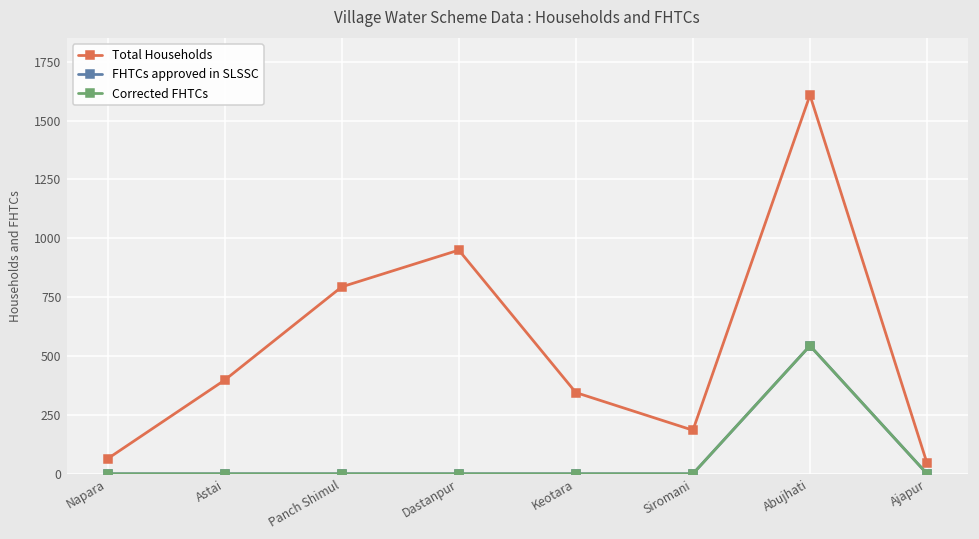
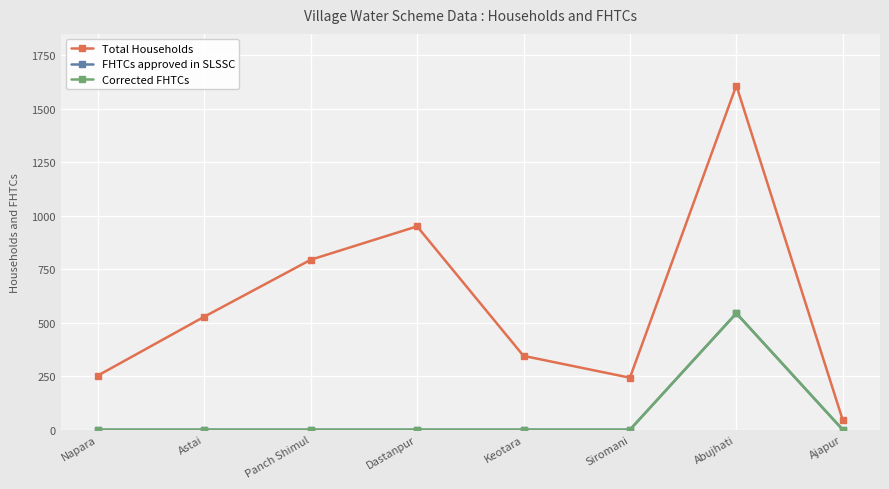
  {
    "Total Households": {
-     "Napara": 60,
-     "Astai": 400,
+     "Napara": 250,
+     "Astai": 530,
      "Panch Shimul": 790,
      "Dastanpur": 950,
      "Keotara": 350,
-     "Siromani": 190,
+     "Siromani": 240,
      "Abujhati": 1610,
      "Ajapur": 50
    },
    "Corrected FHTCs": {
      "Napara": 0,
      "Astai": 0,
      "Panch Shimul": 0,
      "Dastanpur": 0,
      "Keotara": 0,
      "Siromani": 0,
      "Abujhati": 540,
      "Ajapur": 0
    }
  }
